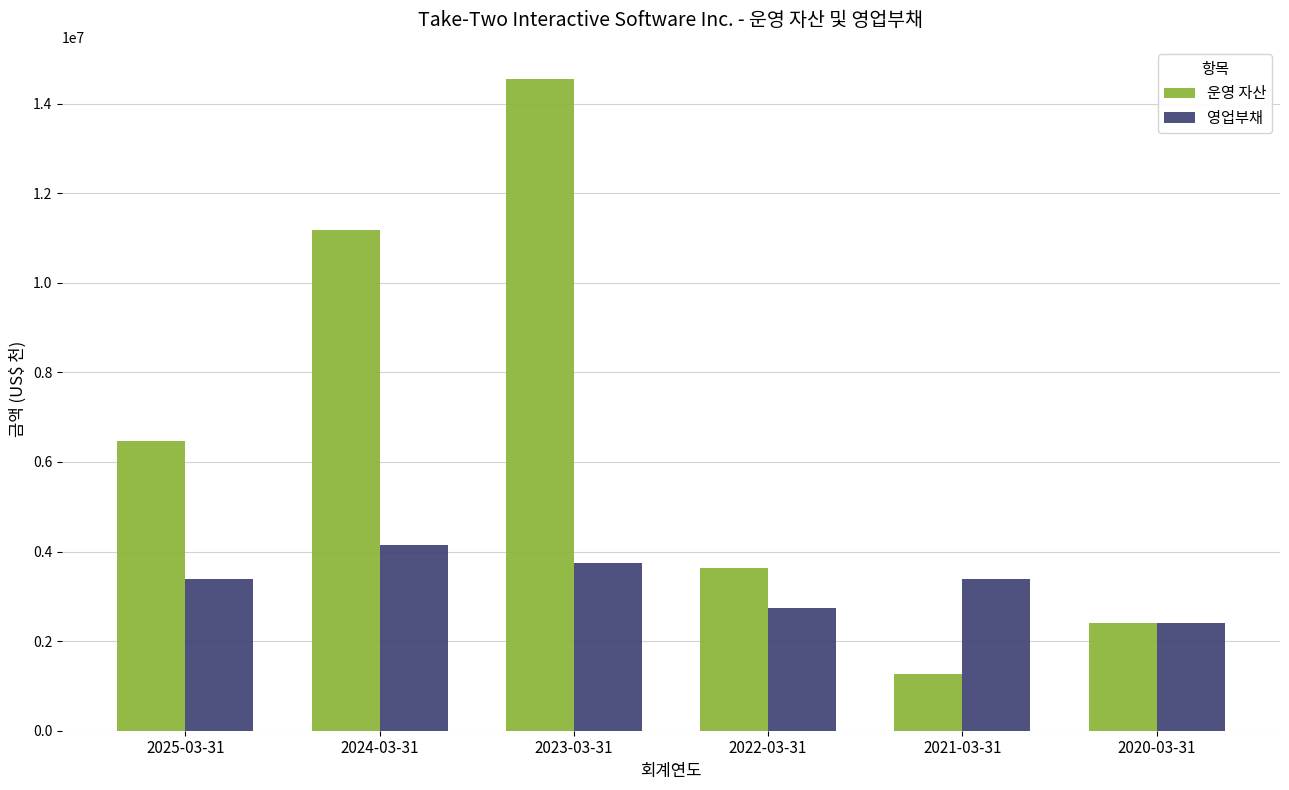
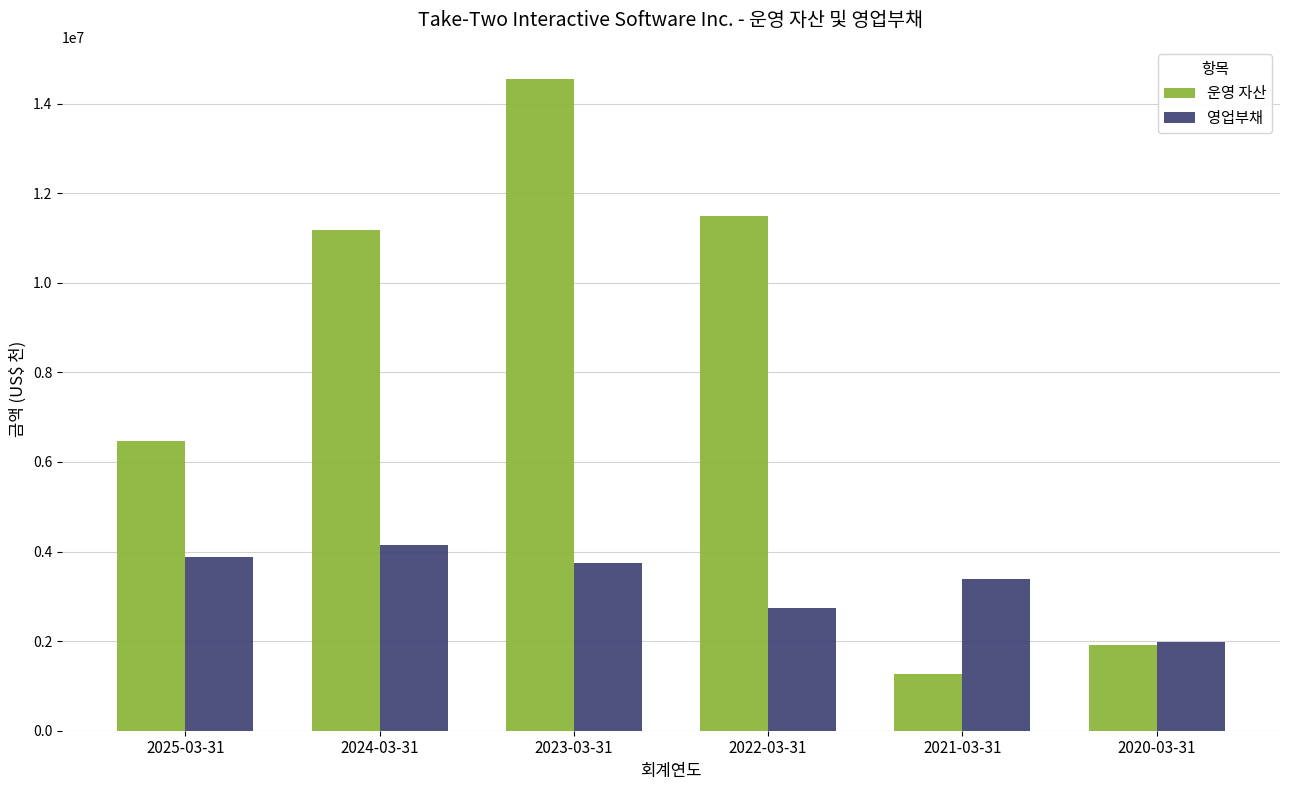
  {
    "운영 자산": {
      "2025-03-31": 6500000,
      "2024-03-31": 11200000,
      "2023-03-31": 14500000,
-     "2022-03-31": 3600000,
+     "2022-03-31": 11500000,
      "2021-03-31": 1300000,
-     "2020-03-31": 2400000
+     "2020-03-31": 1900000
    },
    "영업부채": {
-     "2025-03-31": 3400000,
+     "2025-03-31": 3900000,
      "2024-03-31": 4100000,
      "2023-03-31": 3700000,
      "2022-03-31": 2700000,
      "2021-03-31": 3400000,
-     "2020-03-31": 2400000
+     "2020-03-31": 2000000
    }
  }
